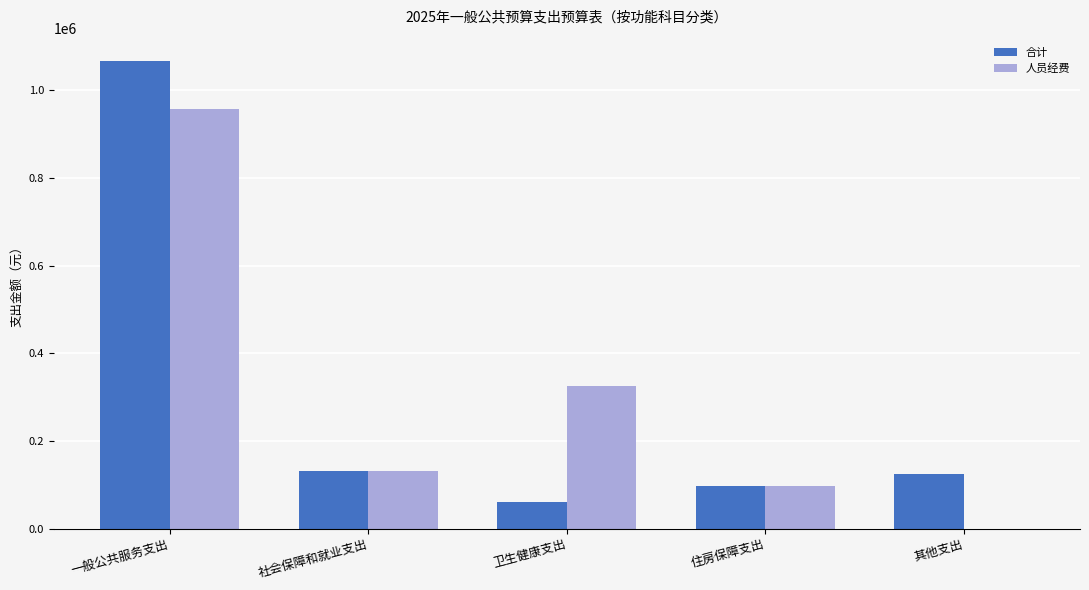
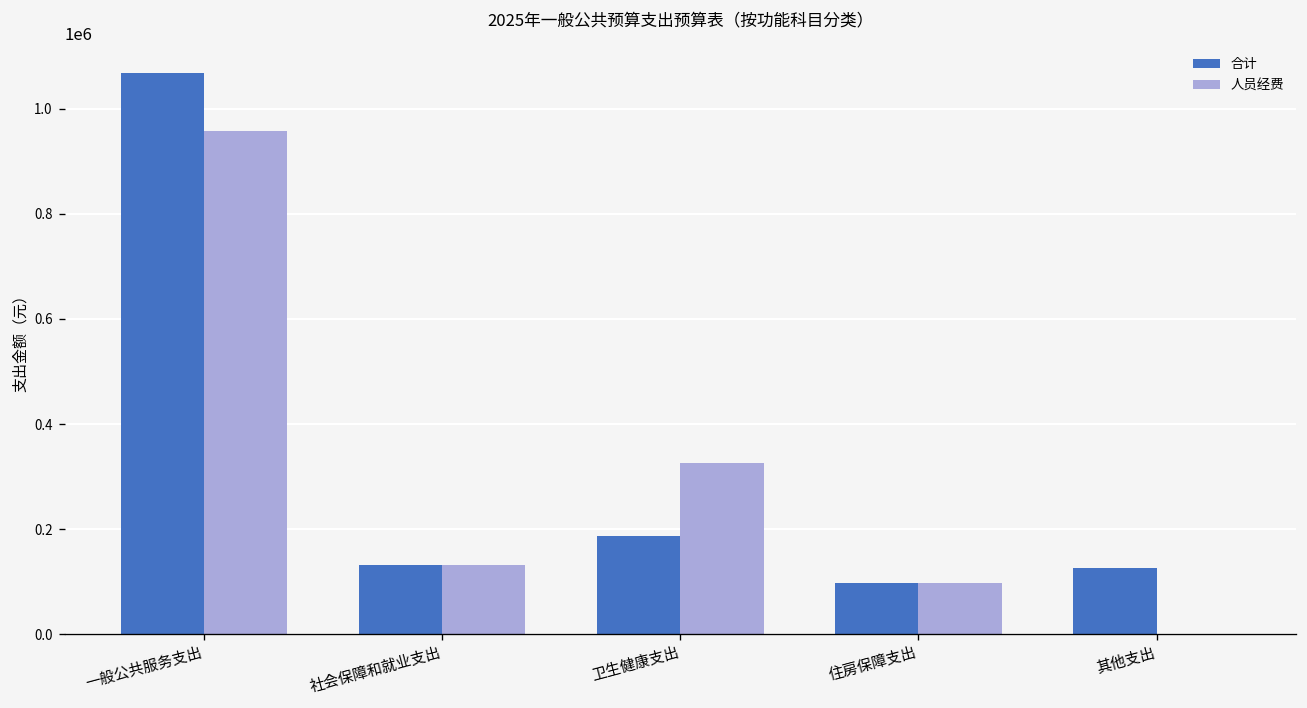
  {
    "合计": {
      "一般公共服务支出": 1070000,
      "社会保障和就业支出": 130000,
-     "卫生健康支出": 60000,
+     "卫生健康支出": 190000,
      "住房保障支出": 100000,
      "其他支出": 130000
    },
    "人员经费": {
      "一般公共服务支出": 960000,
      "社会保障和就业支出": 130000,
      "卫生健康支出": 320000,
      "住房保障支出": 100000,
      "其他支出": 0
    }
  }
